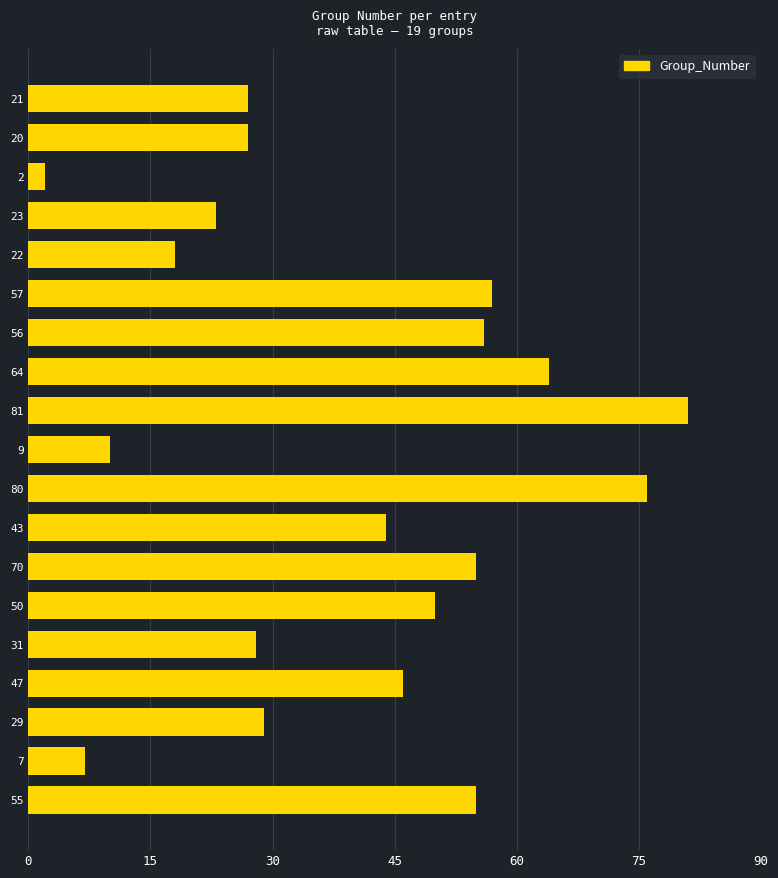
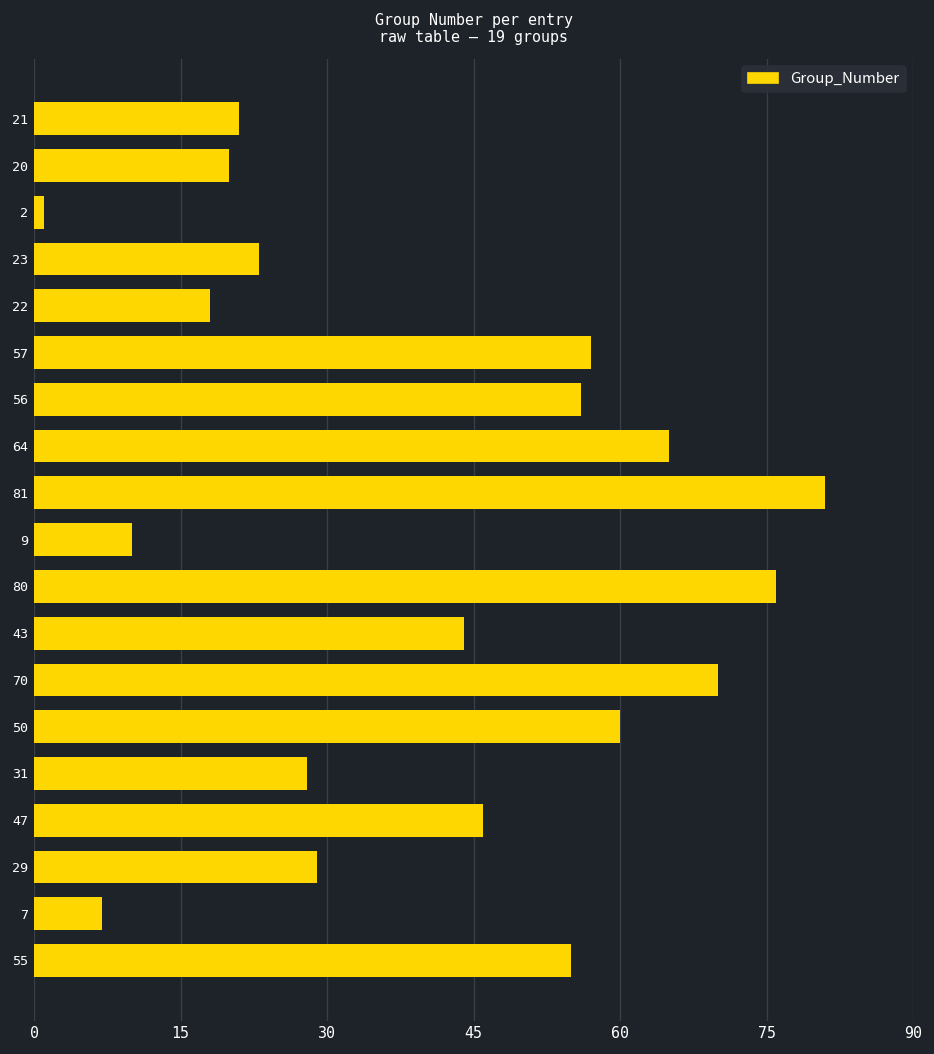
  {
-   "21": 27,
-   "20": 27,
-   "2": 2,
+   "21": 21,
+   "20": 20,
+   "2": 1,
    "23": 23,
    "22": 18,
    "57": 57,
    "56": 56,
-   "64": 64,
+   "64": 65,
    "81": 81,
    "9": 10,
    "80": 76,
    "43": 44,
-   "70": 55,
-   "50": 50,
+   "70": 70,
+   "50": 60,
    "31": 28,
    "47": 46,
    "29": 29,
    "7": 7,
    "55": 55
  }
